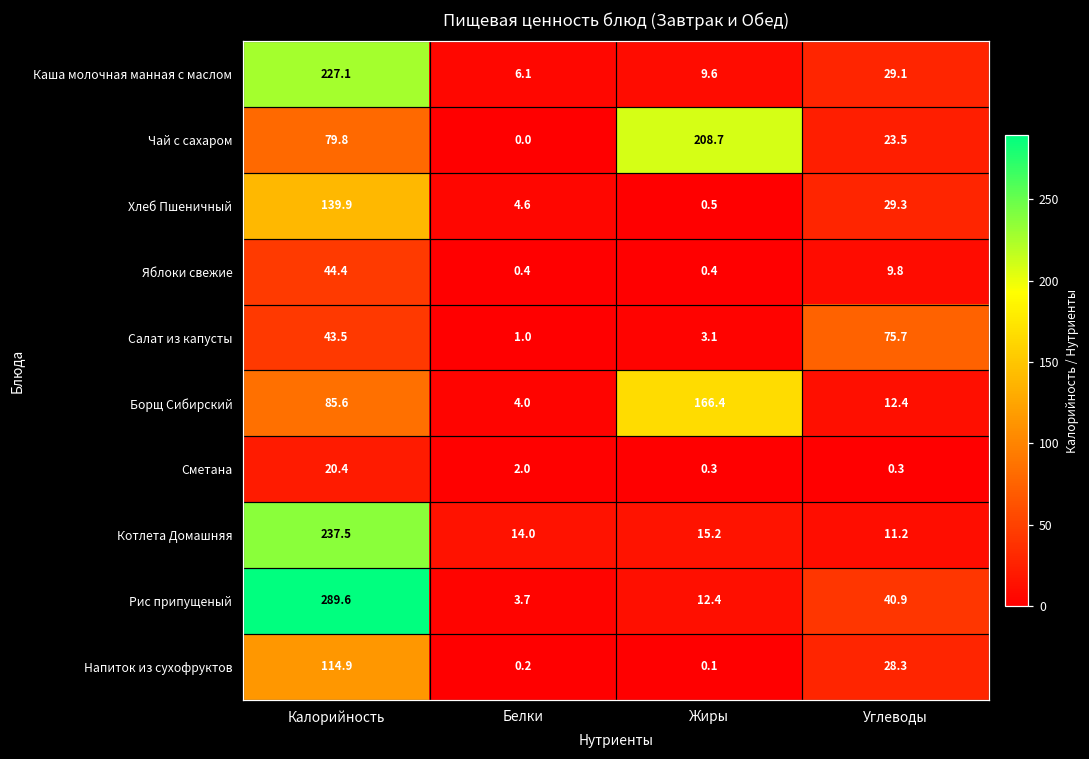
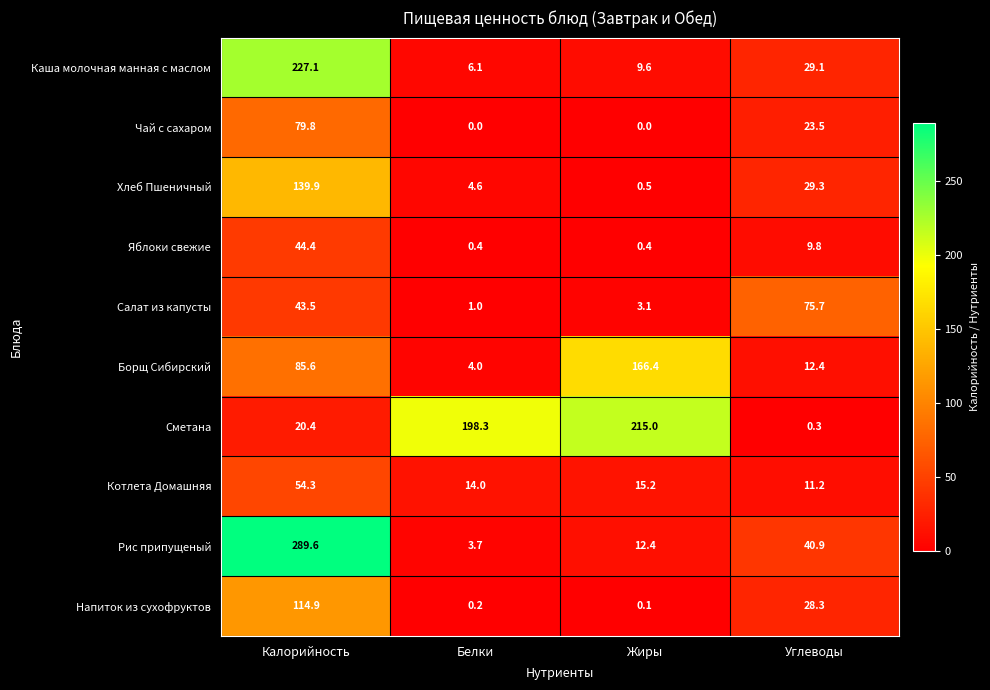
  {
    "Каша молочная манная с маслом": {
      "Калорийность": 227.1,
      "Белки": 6.1,
      "Жиры": 9.6,
      "Углеводы": 29.1
    },
    "Чай с сахаром": {
      "Калорийность": 79.8,
      "Белки": 0.0,
-     "Жиры": 208.7,
+     "Жиры": 0.0,
      "Углеводы": 23.5
    },
    "Хлеб Пшеничный": {
      "Калорийность": 139.9,
      "Белки": 4.6,
      "Жиры": 0.5,
      "Углеводы": 29.3
    },
    "Яблоки свежие": {
      "Калорийность": 44.4,
      "Белки": 0.4,
      "Жиры": 0.4,
      "Углеводы": 9.8
    },
    "Салат из капусты": {
      "Калорийность": 43.5,
      "Белки": 1.0,
      "Жиры": 3.1,
      "Углеводы": 75.7
    },
    "Борщ Сибирский": {
      "Калорийность": 85.6,
      "Белки": 4.0,
      "Жиры": 166.4,
      "Углеводы": 12.4
    },
    "Сметана": {
      "Калорийность": 20.4,
-     "Белки": 2.0,
-     "Жиры": 0.3,
+     "Белки": 198.3,
+     "Жиры": 215.0,
      "Углеводы": 0.3
    },
    "Котлета Домашняя": {
-     "Калорийность": 237.5,
+     "Калорийность": 54.3,
      "Белки": 14.0,
      "Жиры": 15.2,
      "Углеводы": 11.2
    },
    "Рис припущеный": {
      "Калорийность": 289.6,
      "Белки": 3.7,
      "Жиры": 12.4,
      "Углеводы": 40.9
    },
    "Напиток из сухофруктов": {
      "Калорийность": 114.9,
      "Белки": 0.2,
      "Жиры": 0.1,
      "Углеводы": 28.3
    }
  }
